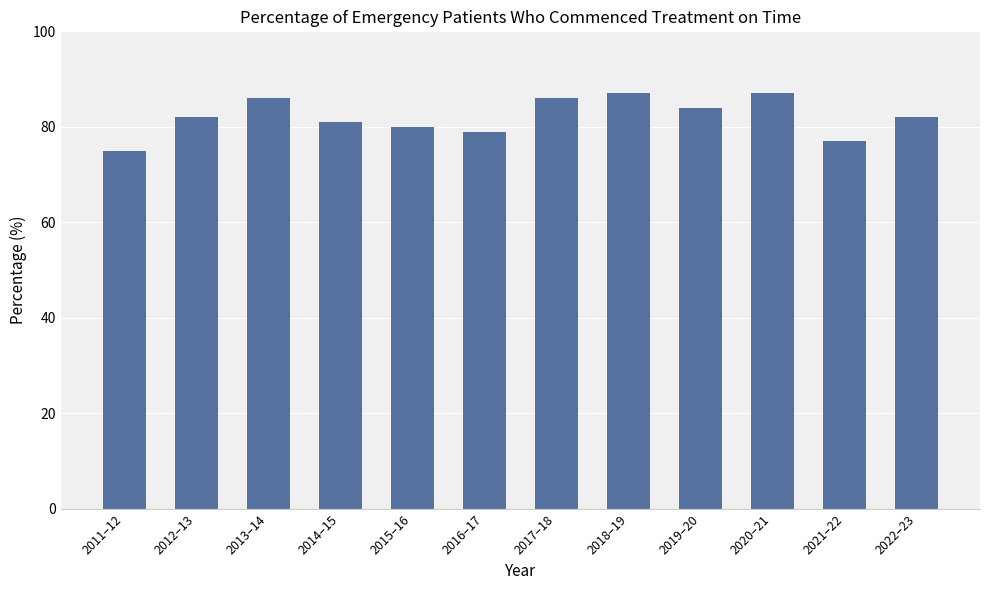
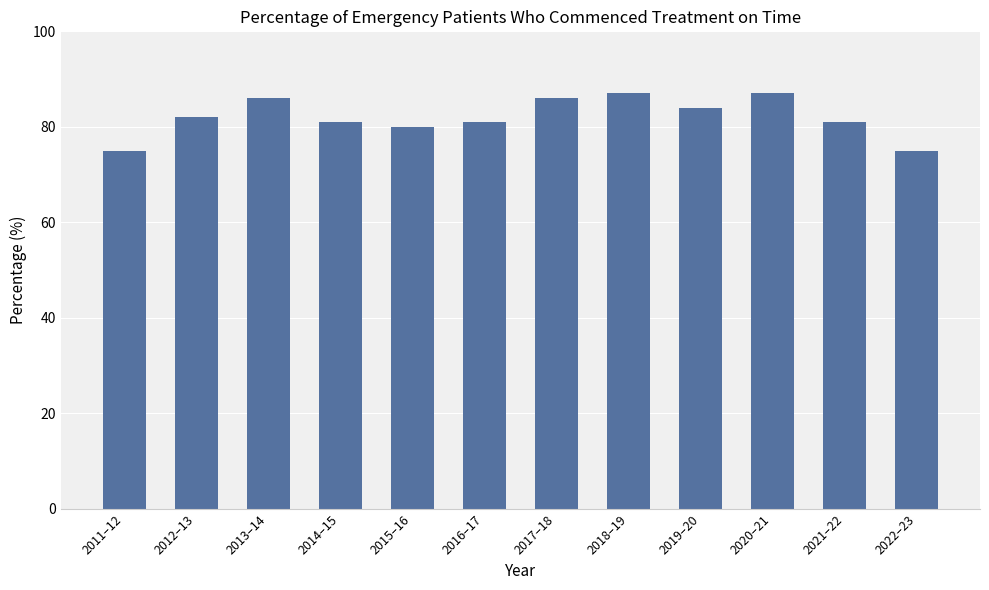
  {
    "2011–12": 75,
    "2012–13": 82,
    "2013–14": 86,
    "2014–15": 81,
    "2015–16": 80,
-   "2016–17": 79,
+   "2016–17": 81,
    "2017–18": 86,
    "2018–19": 87,
    "2019–20": 84,
    "2020–21": 87,
-   "2021–22": 77,
-   "2022–23": 82
+   "2021–22": 81,
+   "2022–23": 75
  }
